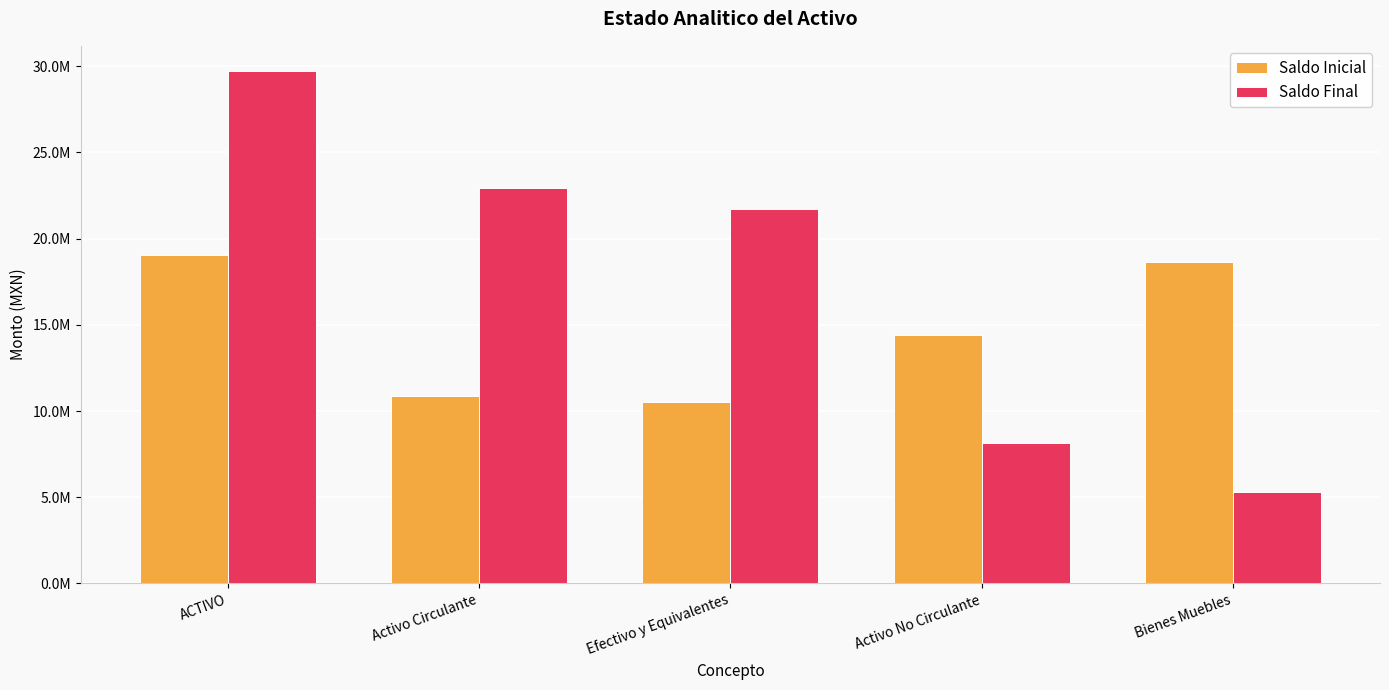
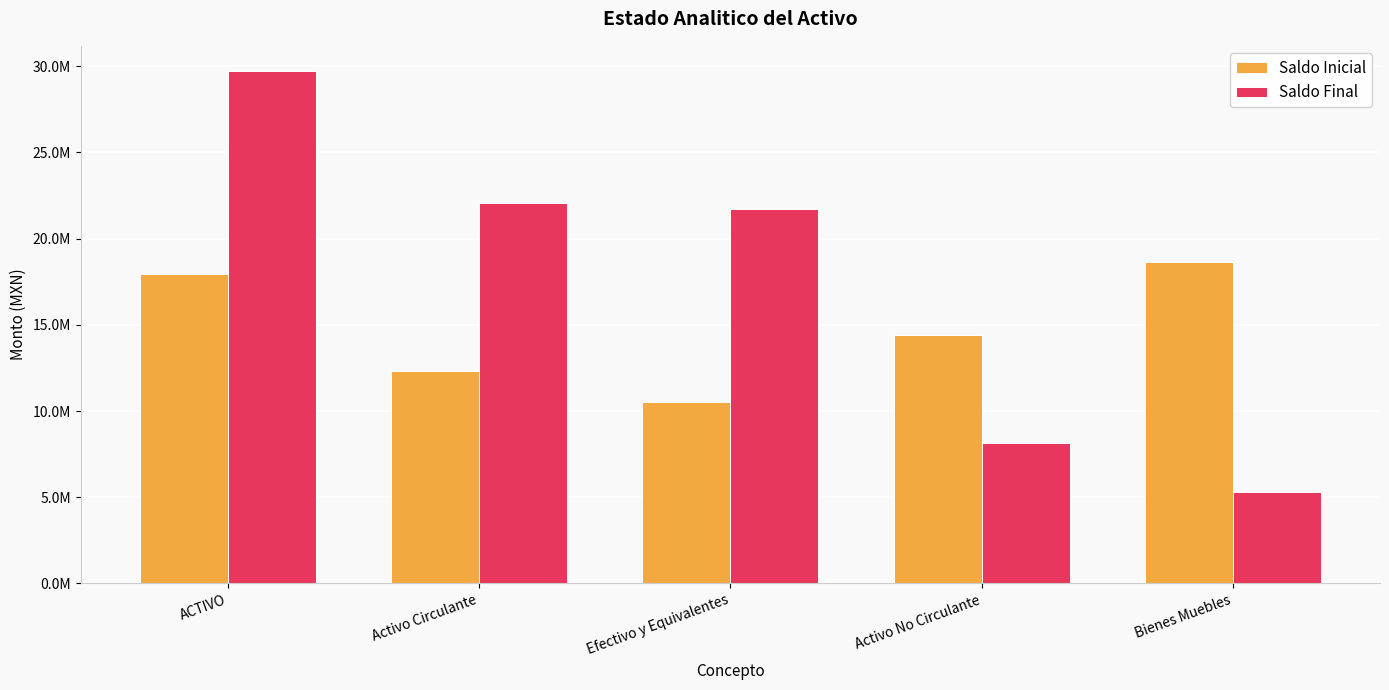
  {
    "Saldo Inicial": {
-     "ACTIVO": 19100000,
-     "Activo Circulante": 10900000,
+     "ACTIVO": 17900000,
+     "Activo Circulante": 12300000,
      "Efectivo y Equivalentes": 10600000,
      "Activo No Circulante": 14400000,
      "Bienes Muebles": 18700000
    },
    "Saldo Final": {
      "ACTIVO": 29700000,
-     "Activo Circulante": 23000000,
+     "Activo Circulante": 22000000,
      "Efectivo y Equivalentes": 21700000,
      "Activo No Circulante": 8100000,
      "Bienes Muebles": 5300000
    }
  }
